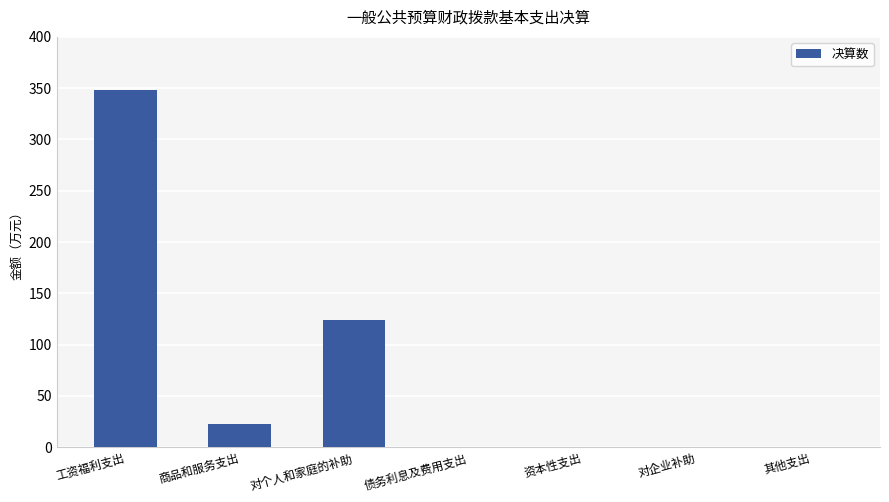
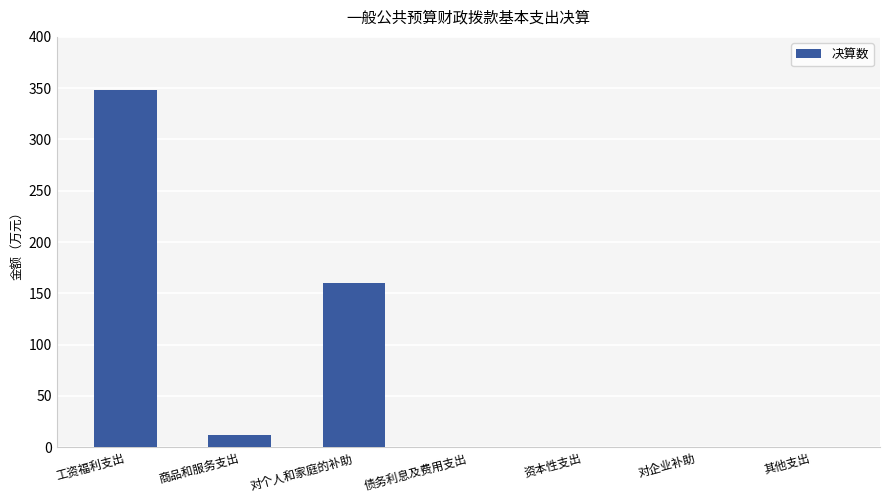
  {
    "工资福利支出": 349,
-   "商品和服务支出": 23,
-   "对个人和家庭的补助": 124,
+   "商品和服务支出": 12,
+   "对个人和家庭的补助": 160,
    "债务利息及费用支出": 0,
    "资本性支出": 0,
    "对企业补助": 0,
    "其他支出": 0
  }
